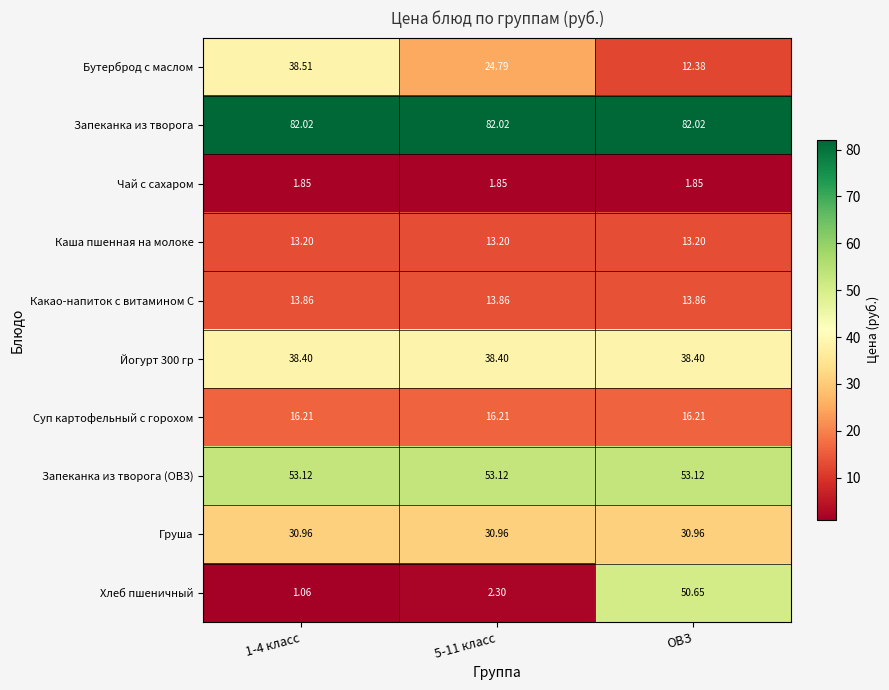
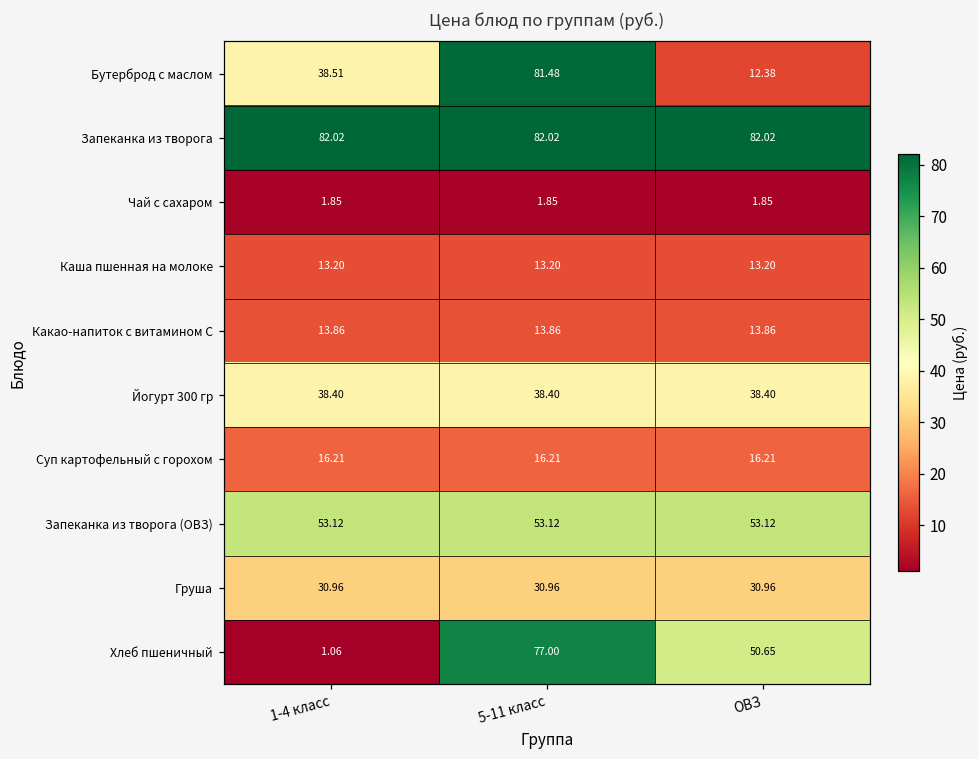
  {
    "Бутерброд с маслом": {
      "1-4 класс": 38.51,
-     "5-11 класс": 24.79,
+     "5-11 класс": 81.48,
      "ОВЗ": 12.38
    },
    "Запеканка из творога": {
      "1-4 класс": 82.02,
      "5-11 класс": 82.02,
      "ОВЗ": 82.02
    },
    "Чай с сахаром": {
      "1-4 класс": 1.85,
      "5-11 класс": 1.85,
      "ОВЗ": 1.85
    },
    "Каша пшенная на молоке": {
      "1-4 класс": 13.20,
      "5-11 класс": 13.20,
      "ОВЗ": 13.20
    },
    "Какао-напиток с витамином С": {
      "1-4 класс": 13.86,
      "5-11 класс": 13.86,
      "ОВЗ": 13.86
    },
    "Йогурт 300 гр": {
      "1-4 класс": 38.40,
      "5-11 класс": 38.40,
      "ОВЗ": 38.40
    },
    "Суп картофельный с горохом": {
      "1-4 класс": 16.21,
      "5-11 класс": 16.21,
      "ОВЗ": 16.21
    },
    "Запеканка из творога (ОВЗ)": {
      "1-4 класс": 53.12,
      "5-11 класс": 53.12,
      "ОВЗ": 53.12
    },
    "Груша": {
      "1-4 класс": 30.96,
      "5-11 класс": 30.96,
      "ОВЗ": 30.96
    },
    "Хлеб пшеничный": {
      "1-4 класс": 1.06,
-     "5-11 класс": 2.30,
+     "5-11 класс": 77.00,
      "ОВЗ": 50.65
    }
  }
